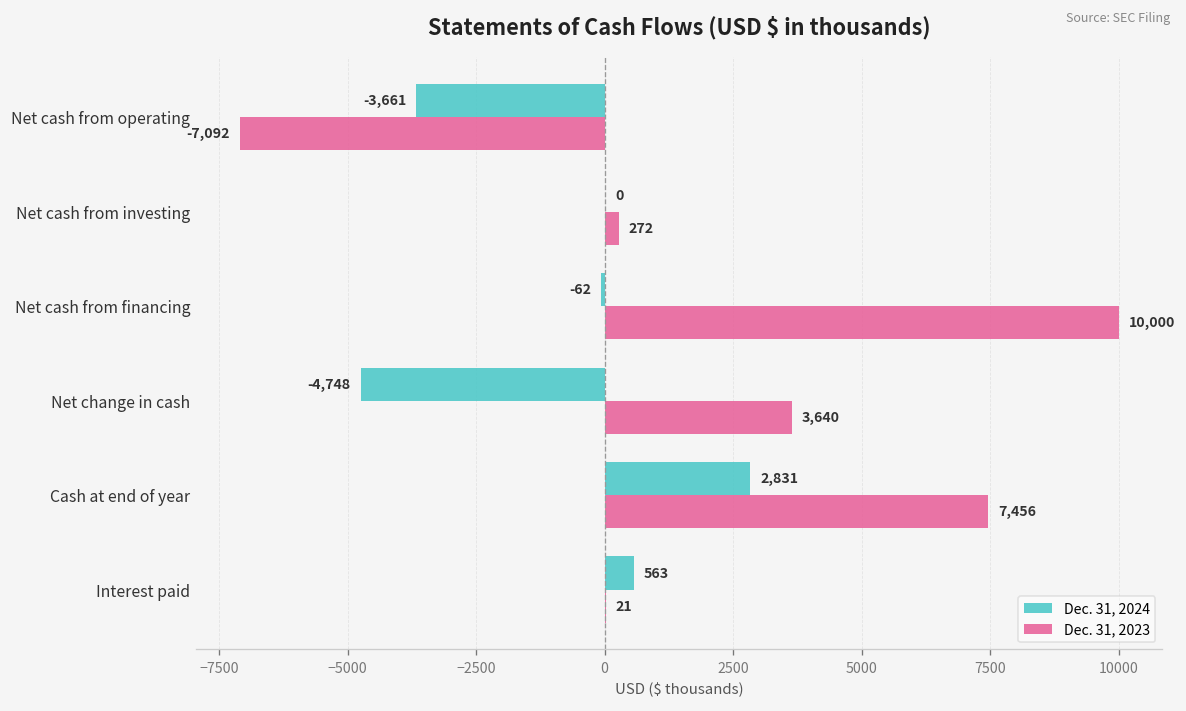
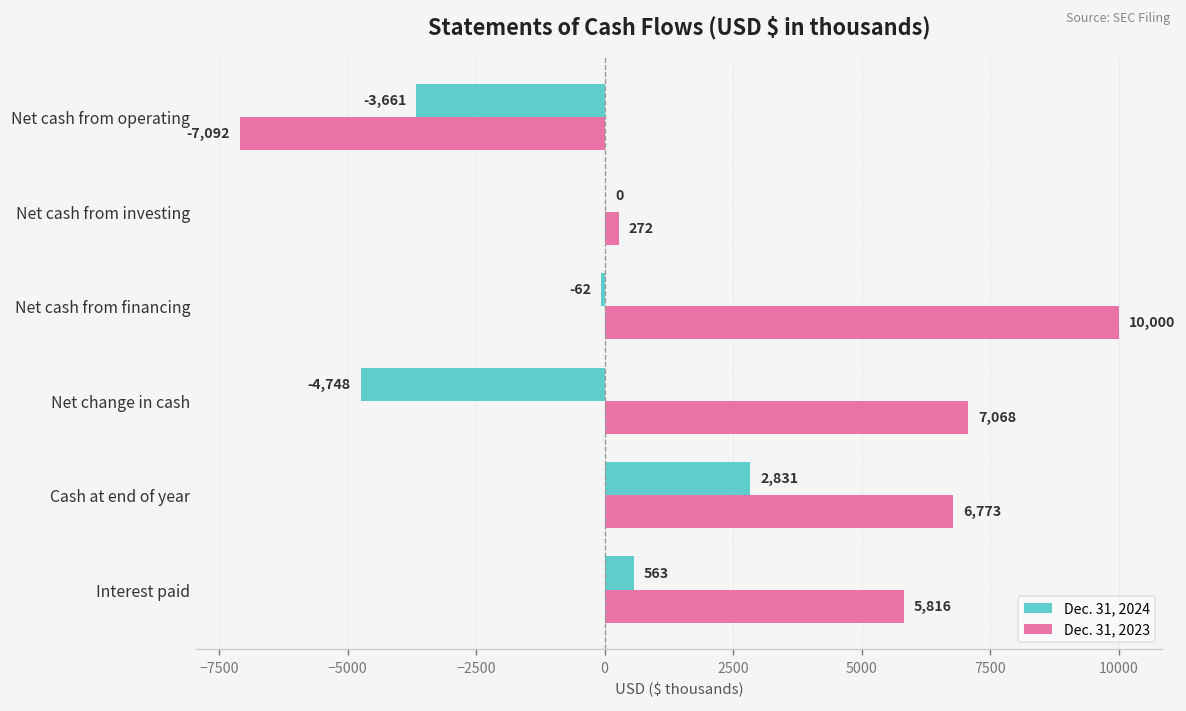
  {
    "Dec. 31, 2024": {
      "Net cash from operating": "-3,661",
      "Net cash from investing": "0",
      "Net cash from financing": "-62",
      "Net change in cash": "-4,748",
      "Cash at end of year": "2,831",
      "Interest paid": "563"
    },
    "Dec. 31, 2023": {
      "Net cash from operating": "-7,092",
      "Net cash from investing": "272",
      "Net cash from financing": "10,000",
-     "Net change in cash": "3,640",
-     "Cash at end of year": "7,456",
-     "Interest paid": "21"
+     "Net change in cash": "7,068",
+     "Cash at end of year": "6,773",
+     "Interest paid": "5,816"
    }
  }
